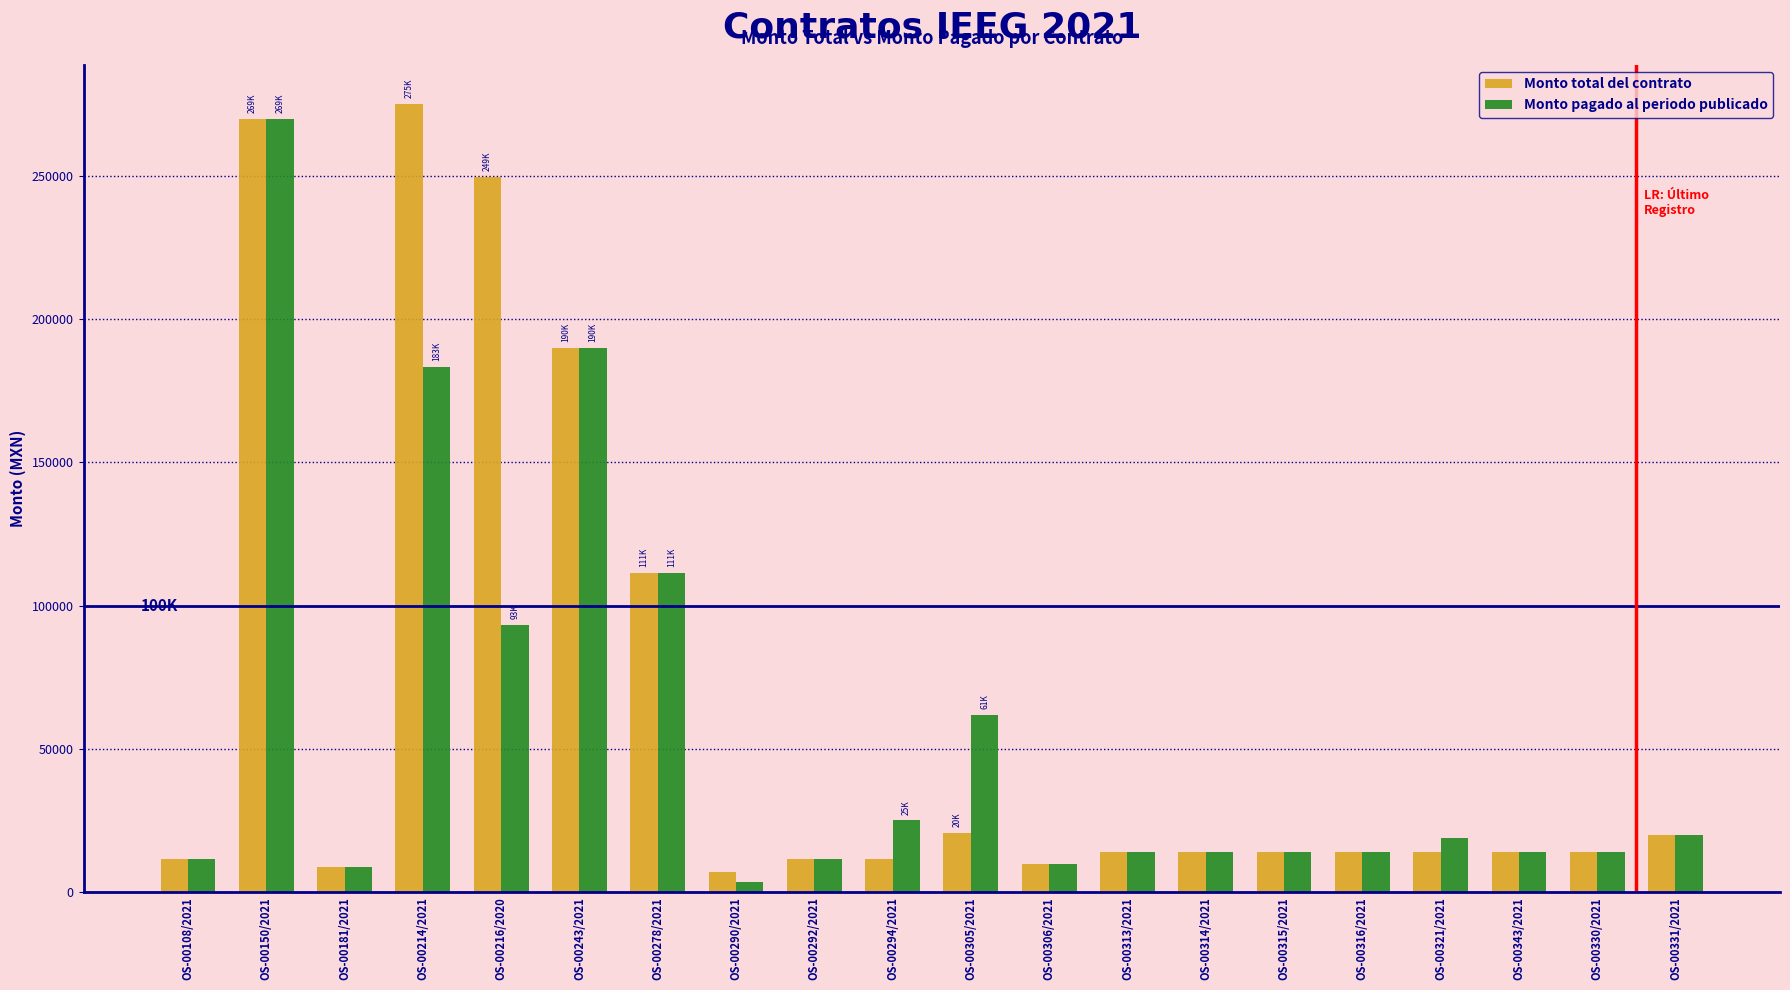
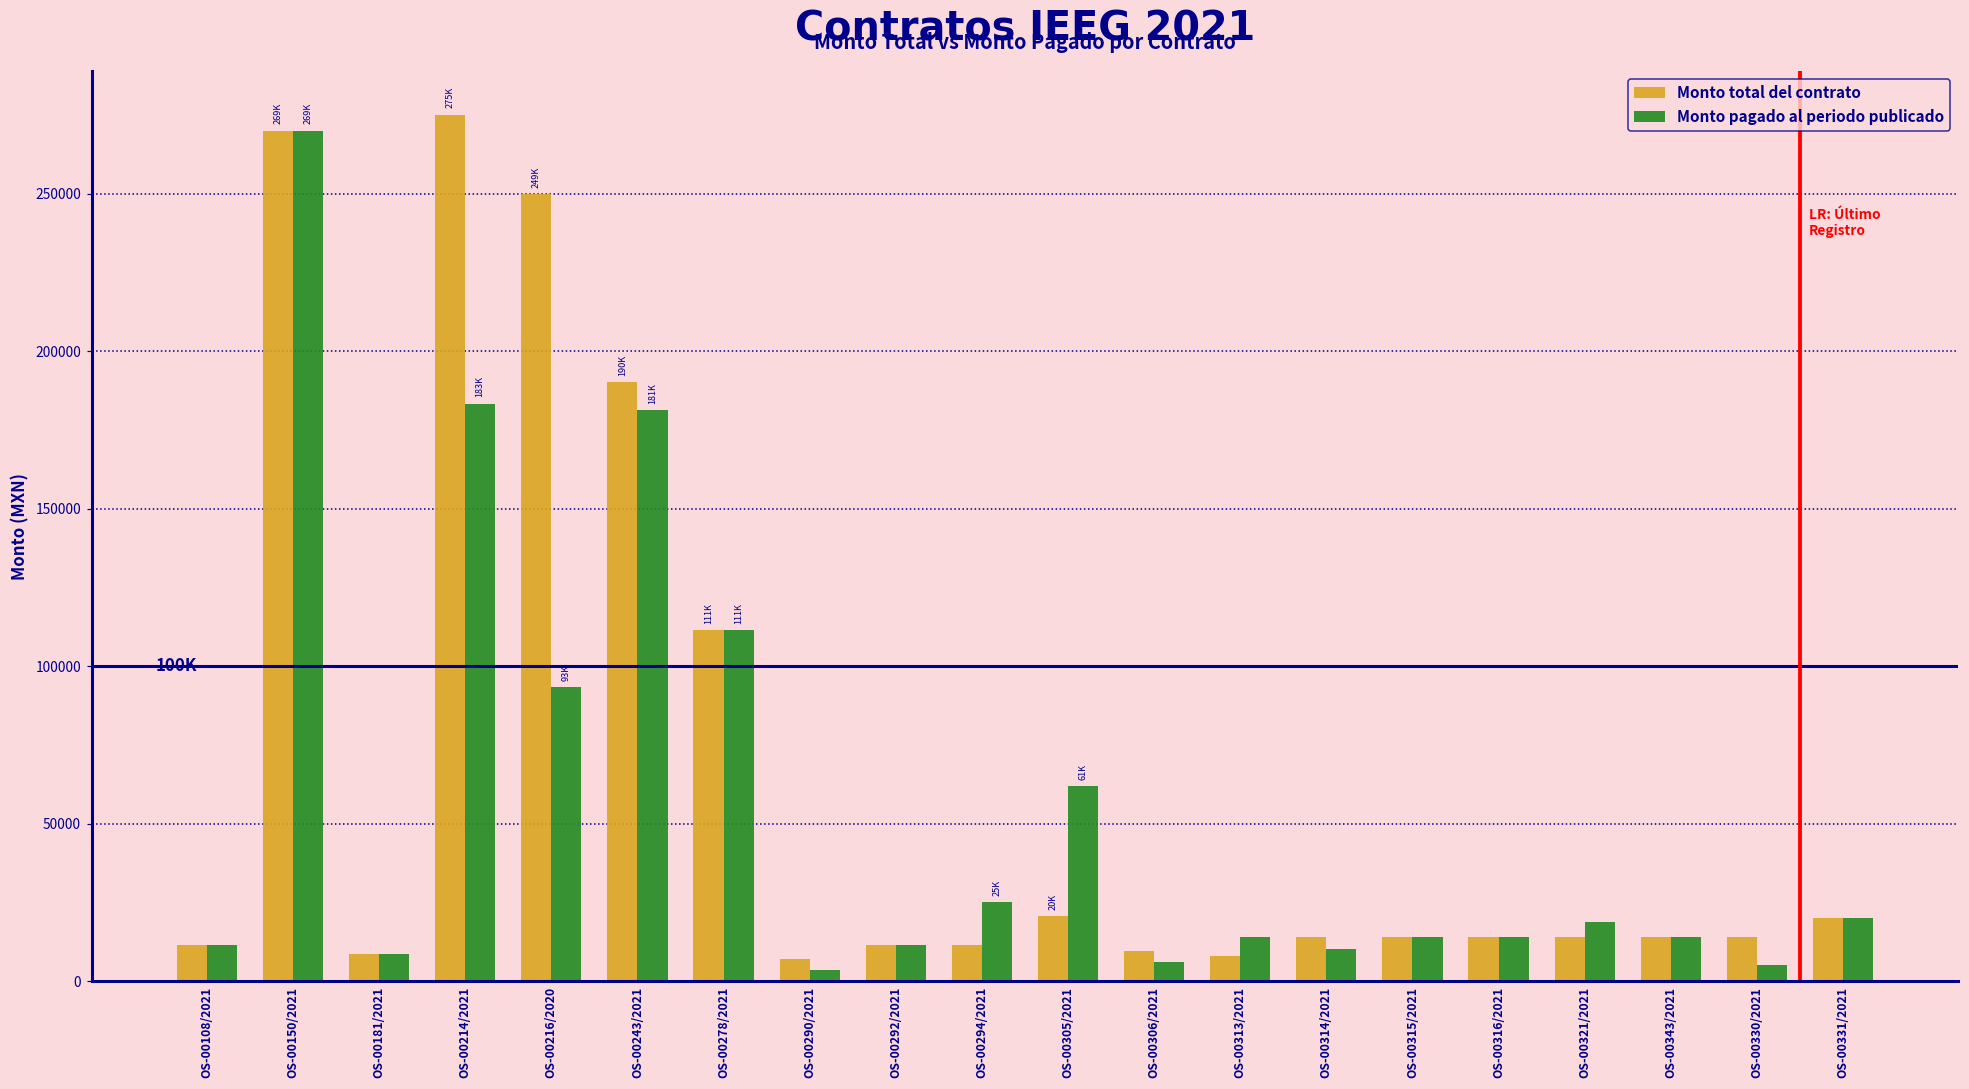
  {
    "Monto total del contrato": {
      "OS-00108/2021": "12000",
      "OS-00181/2021": "9000",
      "OS-00290/2021": "7000",
      "OS-00292/2021": "12000",
      "OS-00294/2021": "12000",
      "OS-00306/2021": "10000",
-     "OS-00313/2021": "14000",
+     "OS-00313/2021": "8000",
      "OS-00314/2021": "14000",
      "OS-00315/2021": "14000",
      "OS-00316/2021": "14000",
      "OS-00321/2021": "14000",
      "OS-00343/2021": "14000",
      "OS-00330/2021": "14000",
      "OS-00331/2021": "20000"
    },
    "Monto pagado al periodo publicado": {
      "OS-00214/2021": "183K",
      "OS-00216/2020": "93K",
-     "OS-00243/2021": "190K",
+     "OS-00243/2021": "181K",
      "OS-00278/2021": "111K",
      "OS-00294/2021": "25K",
-     "OS-00306/2021": "10000",
-     "OS-00314/2021": "14000",
-     "OS-00330/2021": "14000"
+     "OS-00306/2021": "6000",
+     "OS-00314/2021": "10000",
+     "OS-00330/2021": "5000"
    }
  }
